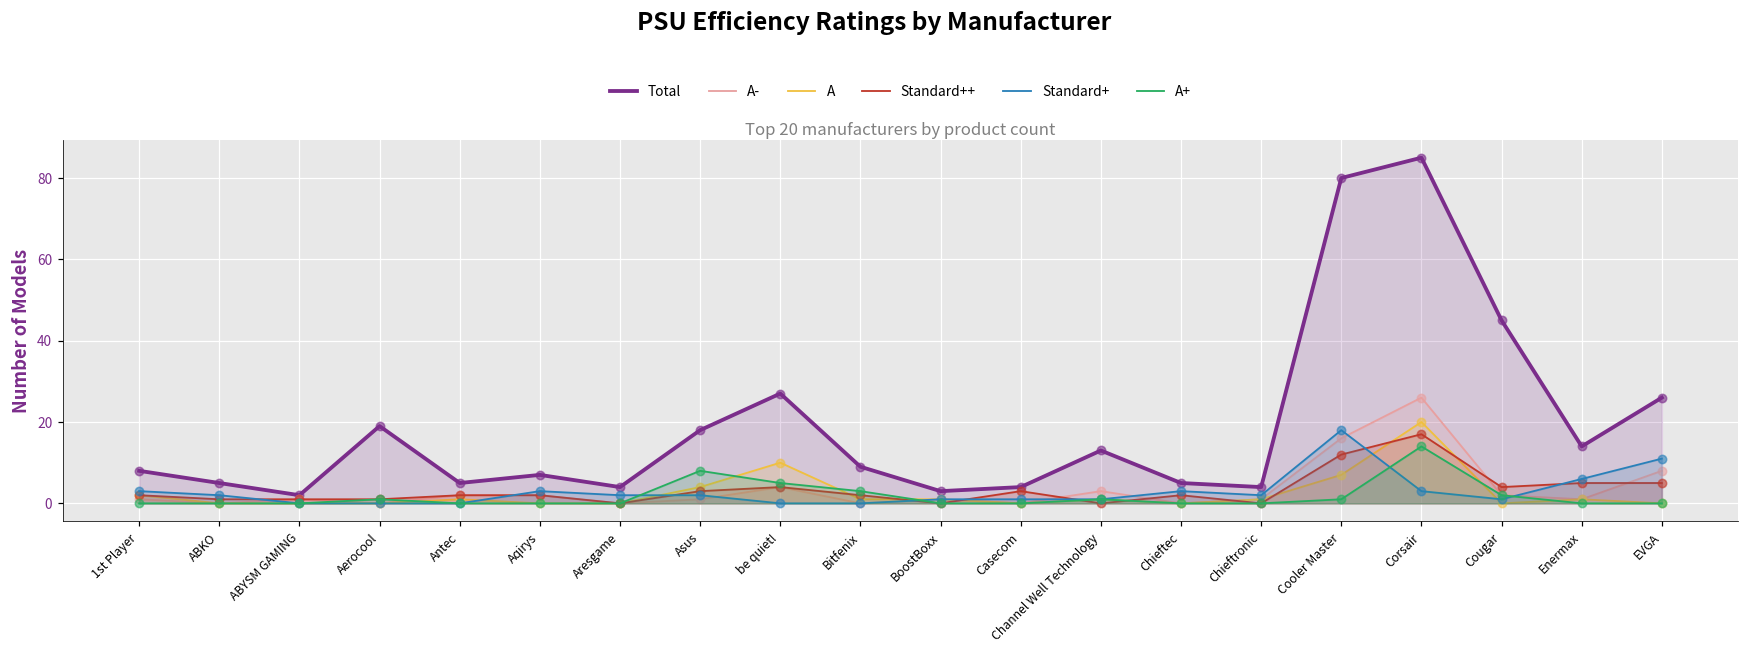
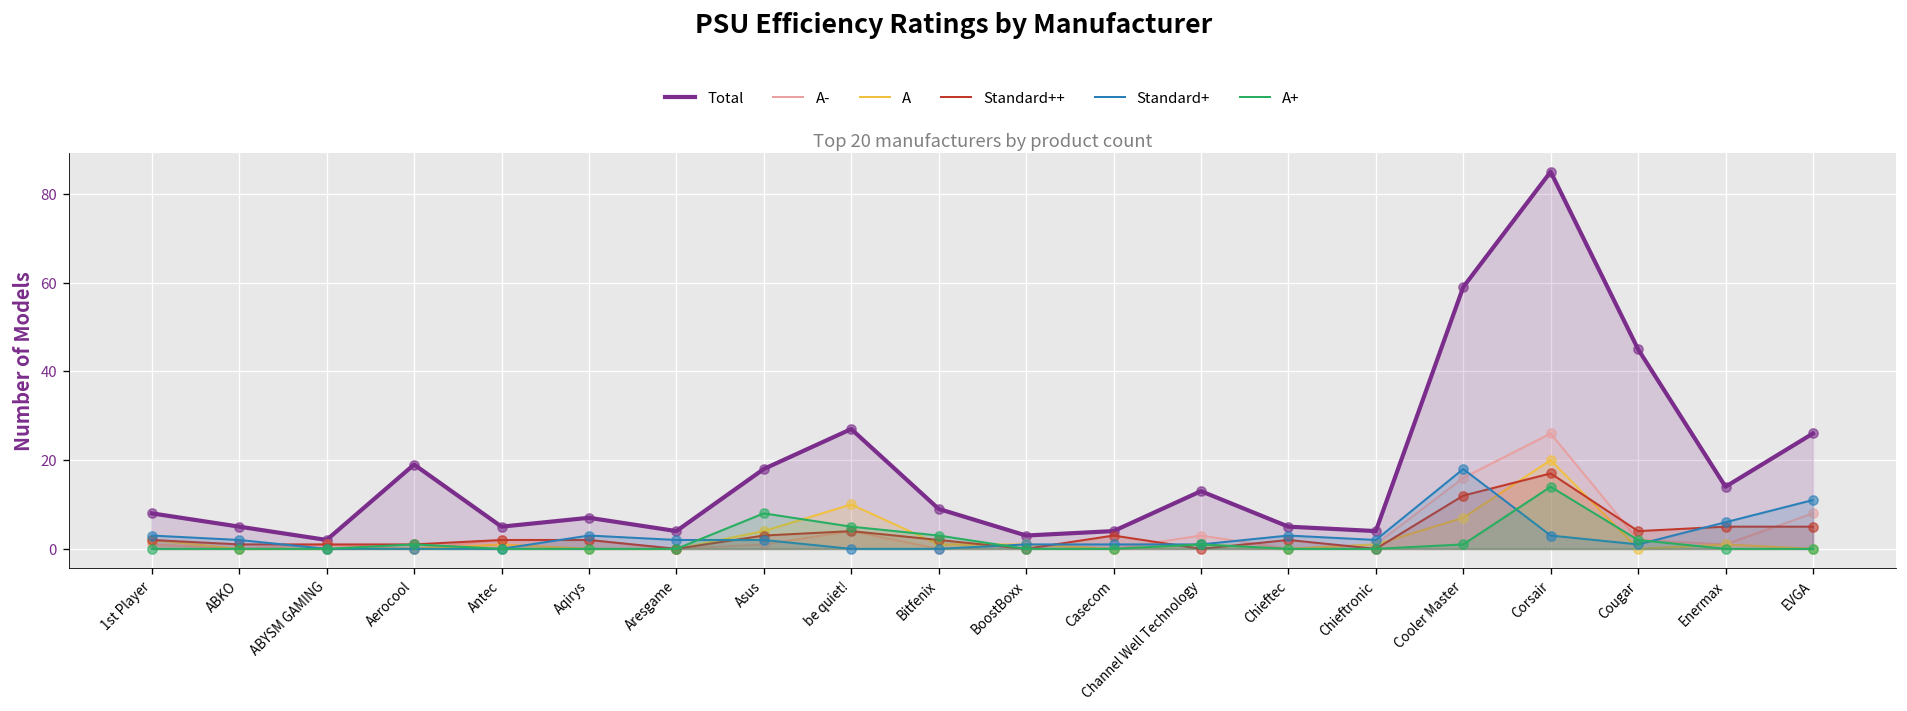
  {
    "Total": {
      "1st Player": 8,
      "ABKO": 5,
      "ABYSM GAMING": 2,
      "Aerocool": 19,
      "Antec": 5,
      "Aqirys": 7,
      "Aresgame": 4,
      "Asus": 18,
      "be quiet!": 27,
      "Bitfenix": 9,
      "BoostBoxx": 3,
      "Casecom": 4,
      "Channel Well Technology": 13,
      "Chieftec": 5,
      "Chieftronic": 4,
-     "Cooler Master": 80,
+     "Cooler Master": 59,
      "Corsair": 85,
      "Cougar": 45,
      "Enermax": 14,
      "EVGA": 26
    },
    "A-": {
      "1st Player": 1,
      "Asus": 1,
      "Channel Well Technology": 3,
      "Cooler Master": 16,
      "Corsair": 26,
      "EVGA": 8
    },
    "A": {
      "Antec": 1,
      "Asus": 4,
      "be quiet!": 10,
      "Bitfenix": 1,
      "Cooler Master": 7,
      "Corsair": 20,
      "Cougar": 0
    },
    "Standard++": {
      "ABKO": 1,
      "Asus": 3,
      "Bitfenix": 2,
      "Casecom": 3,
      "Channel Well Technology": 0,
      "Chieftec": 2,
      "Cooler Master": 12,
      "Corsair": 17,
      "Cougar": 4,
      "Enermax": 5,
      "EVGA": 5
    },
    "Standard+": {
      "1st Player": 3,
      "ABKO": 2,
      "Aqirys": 3,
      "Aresgame": 2,
      "Asus": 2,
      "be quiet!": 0,
      "Casecom": 1,
      "Chieftec": 3,
      "Chieftronic": 2,
      "Cooler Master": 18,
      "Corsair": 3,
      "Cougar": 1,
      "Enermax": 6,
      "EVGA": 11
    },
    "A+": {
      "1st Player": 0,
      "Asus": 8,
      "be quiet!": 5,
      "Bitfenix": 3,
      "Cooler Master": 1,
      "Corsair": 14,
      "Enermax": 0
    }
  }
